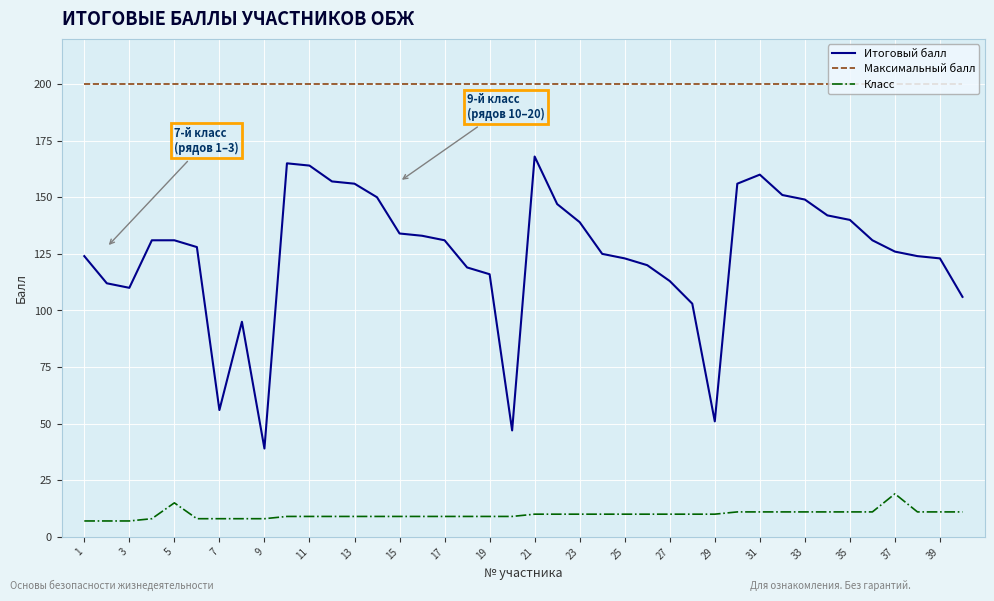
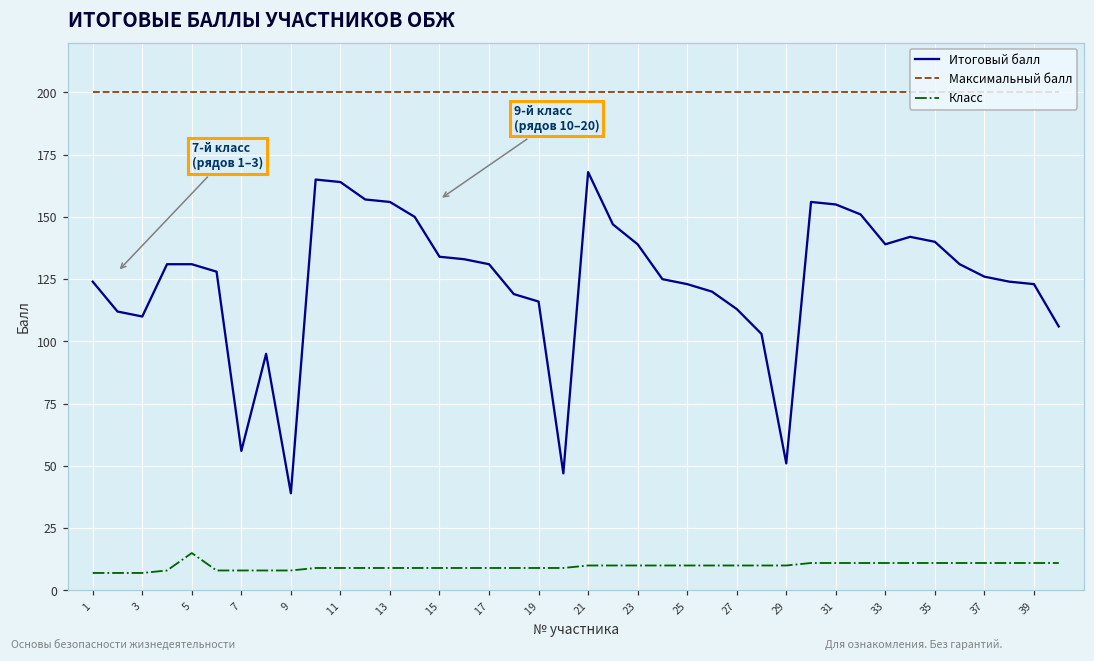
  {
    "Итоговый балл": {
      "1": 124,
      "3": 110,
      "7": 56,
      "9": 39,
      "11": 164,
      "13": 156,
      "15": 134,
      "17": 131,
      "19": 116,
      "23": 139,
      "25": 123,
      "27": 113,
      "29": 51,
-     "31": 160,
-     "33": 149,
+     "31": 155,
+     "33": 139,
      "35": 140,
      "37": 126,
      "39": 123
    },
    "Максимальный балл": {
      "1": 200,
      "3": 200,
      "5": 200,
      "7": 200,
      "9": 200,
      "11": 200,
      "13": 200,
      "15": 200,
      "17": 200,
      "19": 200,
      "21": 200,
      "23": 200,
      "25": 200,
      "27": 200,
      "29": 200,
      "31": 200,
      "33": 200
    },
    "Класс": {
      "1": 7,
      "3": 7,
      "5": 15,
      "7": 8,
      "9": 8,
      "11": 9,
      "13": 9,
      "15": 9,
      "17": 9,
      "19": 9,
      "21": 10,
      "23": 10,
      "25": 10,
      "27": 10,
      "29": 10,
      "31": 11,
      "33": 11,
      "35": 11,
-     "37": 19,
+     "37": 11,
      "39": 11
    }
  }
